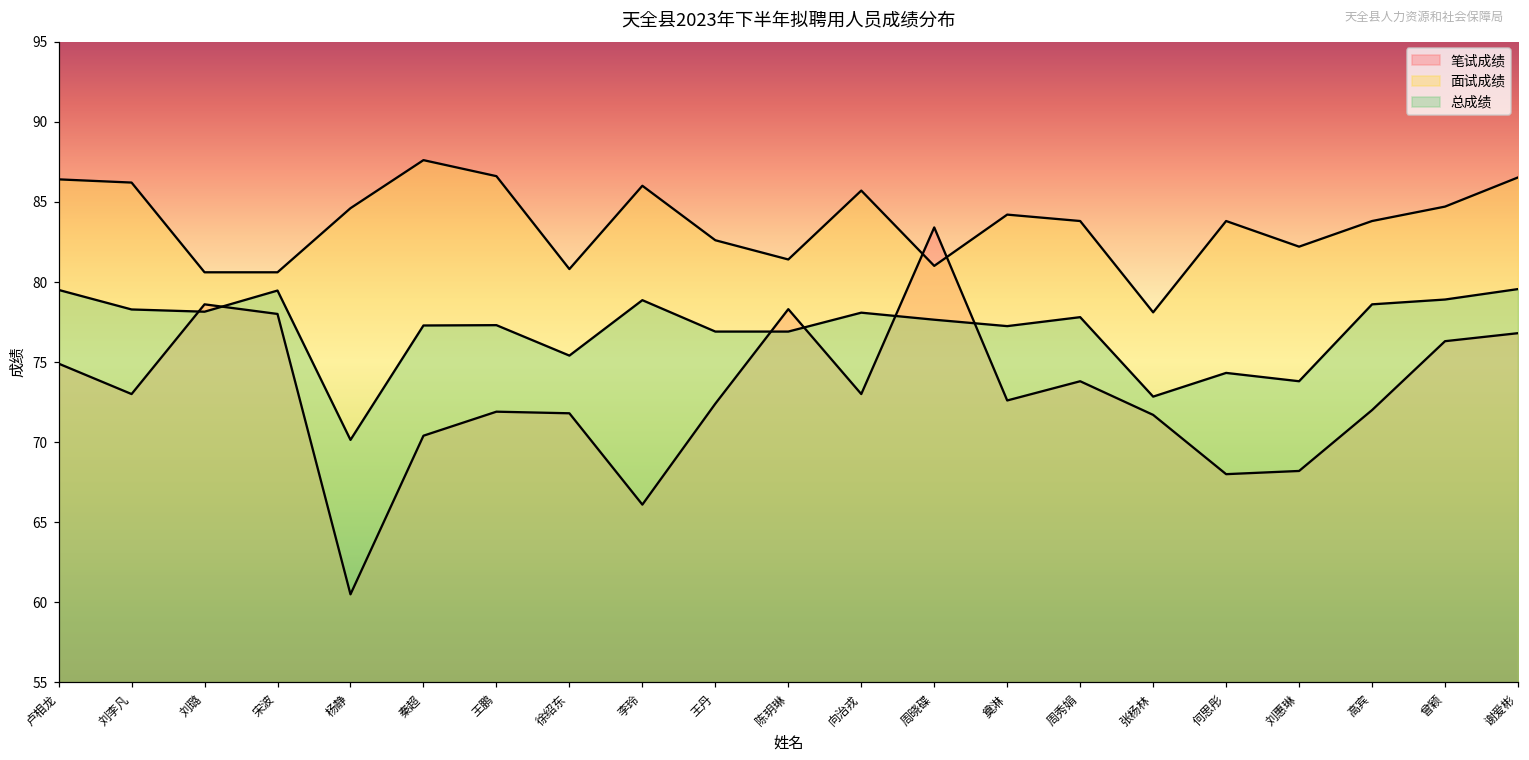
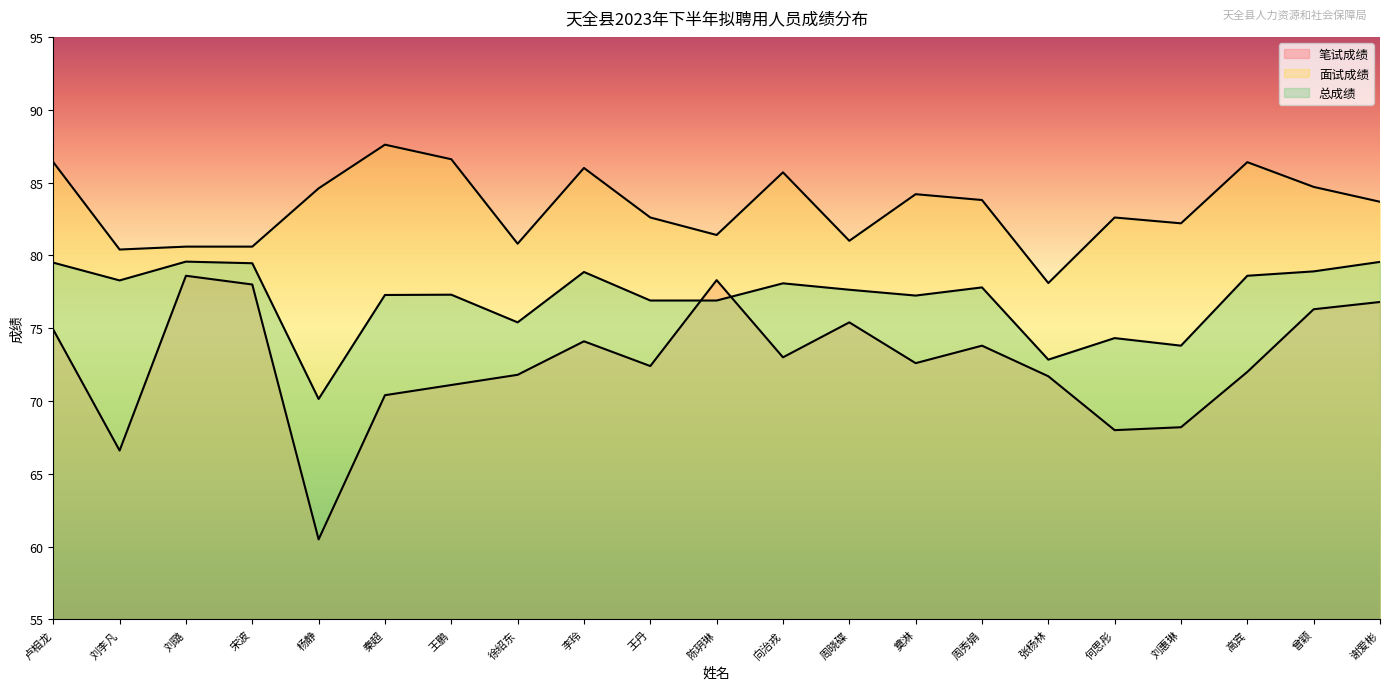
  {
    "笔试成绩": {
      "卢相龙": 74.9,
-     "刘李凡": 73.0,
+     "刘李凡": 66.6,
      "刘璐": 78.6,
      "宋波": 78.0,
      "杨静": 60.5,
      "秦超": 70.4,
-     "王鹏": 71.9,
+     "王鹏": 71.1,
      "徐绍东": 71.8,
-     "李玲": 66.1,
+     "李玲": 74.1,
      "王丹": 72.4,
      "陈玥琳": 78.3,
      "向治戎": 73.0,
-     "周晓碟": 83.4,
+     "周晓碟": 75.4,
      "奠淋": 72.6,
      "周秀娟": 73.8,
      "张杨林": 71.7,
      "何思彤": 68.0,
      "刘惠琳": 68.2,
      "高宾": 72.0,
      "曾颖": 76.3,
      "谢爱彬": 76.8
    },
    "面试成绩": {
      "卢相龙": 86.4,
-     "刘李凡": 86.2,
+     "刘李凡": 80.4,
      "刘璐": 80.6,
      "宋波": 80.6,
      "杨静": 84.6,
      "秦超": 87.6,
      "王鹏": 86.6,
      "徐绍东": 80.8,
      "李玲": 86.0,
      "王丹": 82.6,
      "陈玥琳": 81.4,
      "向治戎": 85.7,
      "周晓碟": 81.0,
      "奠淋": 84.2,
      "周秀娟": 83.8,
      "张杨林": 78.1,
-     "何思彤": 83.8,
+     "何思彤": 82.6,
      "刘惠琳": 82.2,
-     "高宾": 83.8,
+     "高宾": 86.4,
      "曾颖": 84.7,
-     "谢爱彬": 86.5
+     "谢爱彬": 83.7
    },
    "总成绩": {
      "卢相龙": 79.5,
      "刘李凡": 78.3,
-     "刘璐": 78.1,
+     "刘璐": 79.6,
      "宋波": 79.5,
      "杨静": 70.1,
      "秦超": 77.3,
      "王鹏": 77.3,
      "徐绍东": 75.4,
      "李玲": 78.9,
      "王丹": 76.9,
      "陈玥琳": 76.9,
      "向治戎": 78.1,
      "周晓碟": 77.6,
      "奠淋": 77.2,
      "周秀娟": 77.8,
      "张杨林": 72.8,
      "何思彤": 74.3,
      "刘惠琳": 73.8,
      "高宾": 78.6,
      "曾颖": 78.9,
      "谢爱彬": 79.6
    }
  }
